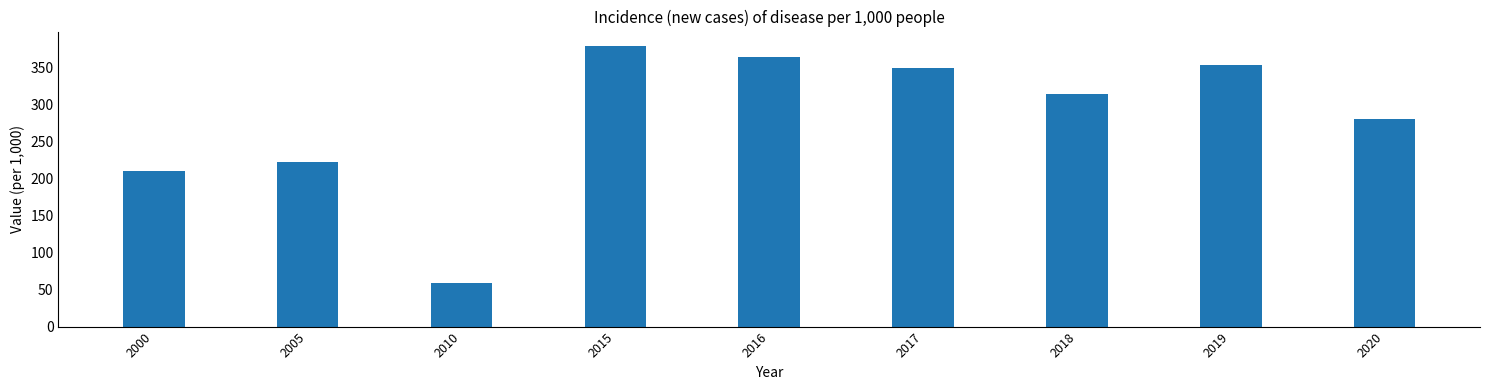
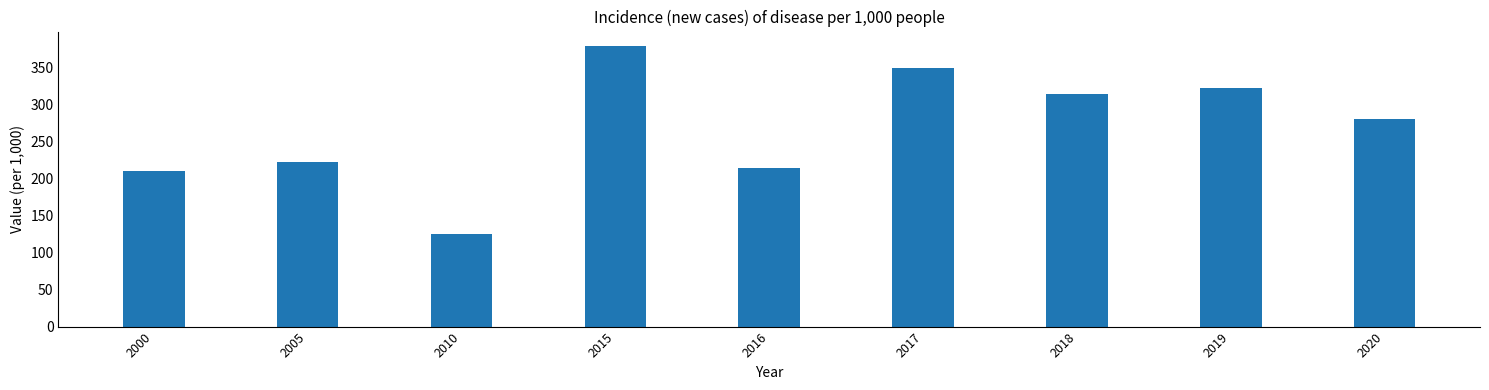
  {
    "2000": 210,
    "2005": 220,
-   "2010": 60,
+   "2010": 130,
    "2015": 380,
-   "2016": 370,
+   "2016": 220,
    "2017": 350,
    "2018": 320,
-   "2019": 350,
+   "2019": 320,
    "2020": 280
  }
